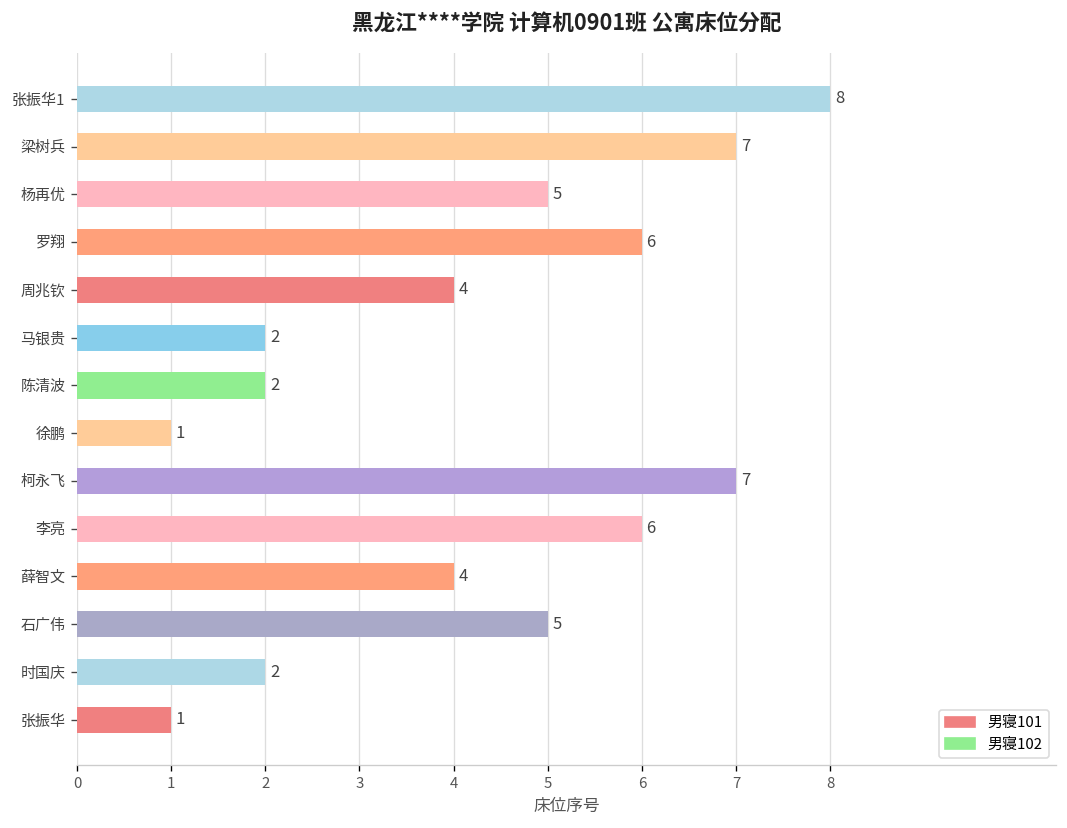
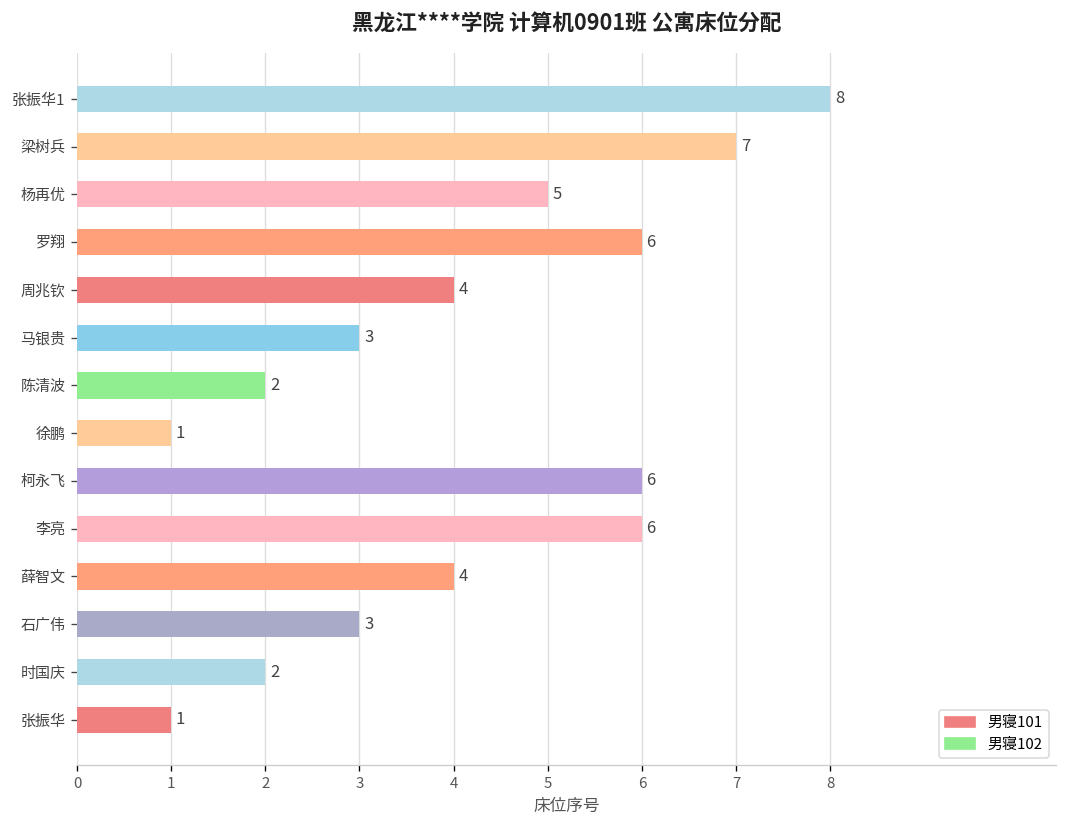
  {
    "张振华1": 8,
    "梁树兵": 7,
    "杨再优": 5,
    "罗翔": 6,
    "周兆钦": 4,
-   "马银贵": 2,
+   "马银贵": 3,
    "陈清波": 2,
    "徐鹏": 1,
-   "柯永飞": 7,
+   "柯永飞": 6,
    "李亮": 6,
    "薛智文": 4,
-   "石广伟": 5,
+   "石广伟": 3,
    "时国庆": 2,
    "张振华": 1
  }
